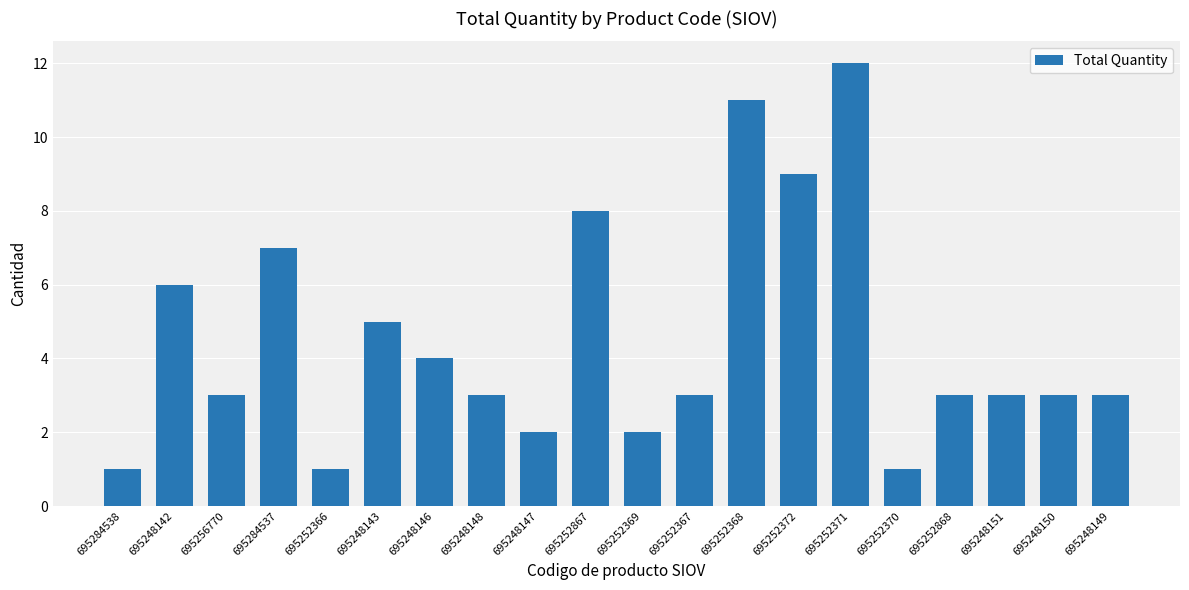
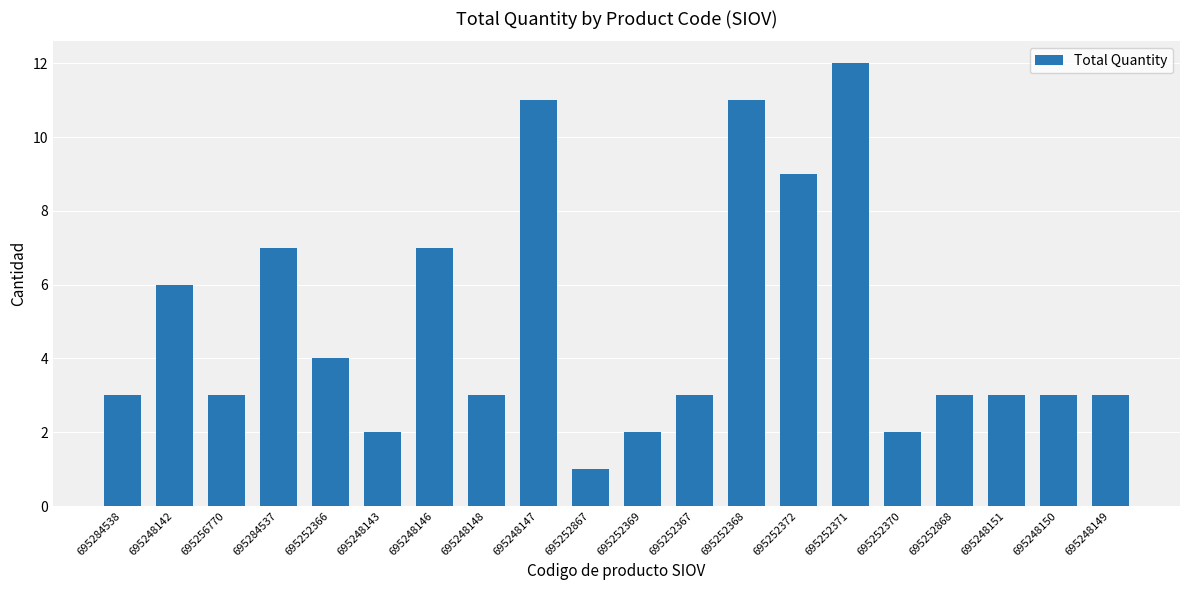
  {
-   "695284538": 1,
+   "695284538": 3,
    "695248142": 6,
    "695256770": 3,
    "695284537": 7,
-   "695252366": 1,
-   "695248143": 5,
-   "695248146": 4,
+   "695252366": 4,
+   "695248143": 2,
+   "695248146": 7,
    "695248148": 3,
-   "695248147": 2,
-   "695252867": 8,
+   "695248147": 11,
+   "695252867": 1,
    "695252369": 2,
    "695252367": 3,
    "695252368": 11,
    "695252372": 9,
    "695252371": 12,
-   "695252370": 1,
+   "695252370": 2,
    "695252868": 3,
    "695248151": 3,
    "695248150": 3,
    "695248149": 3
  }
